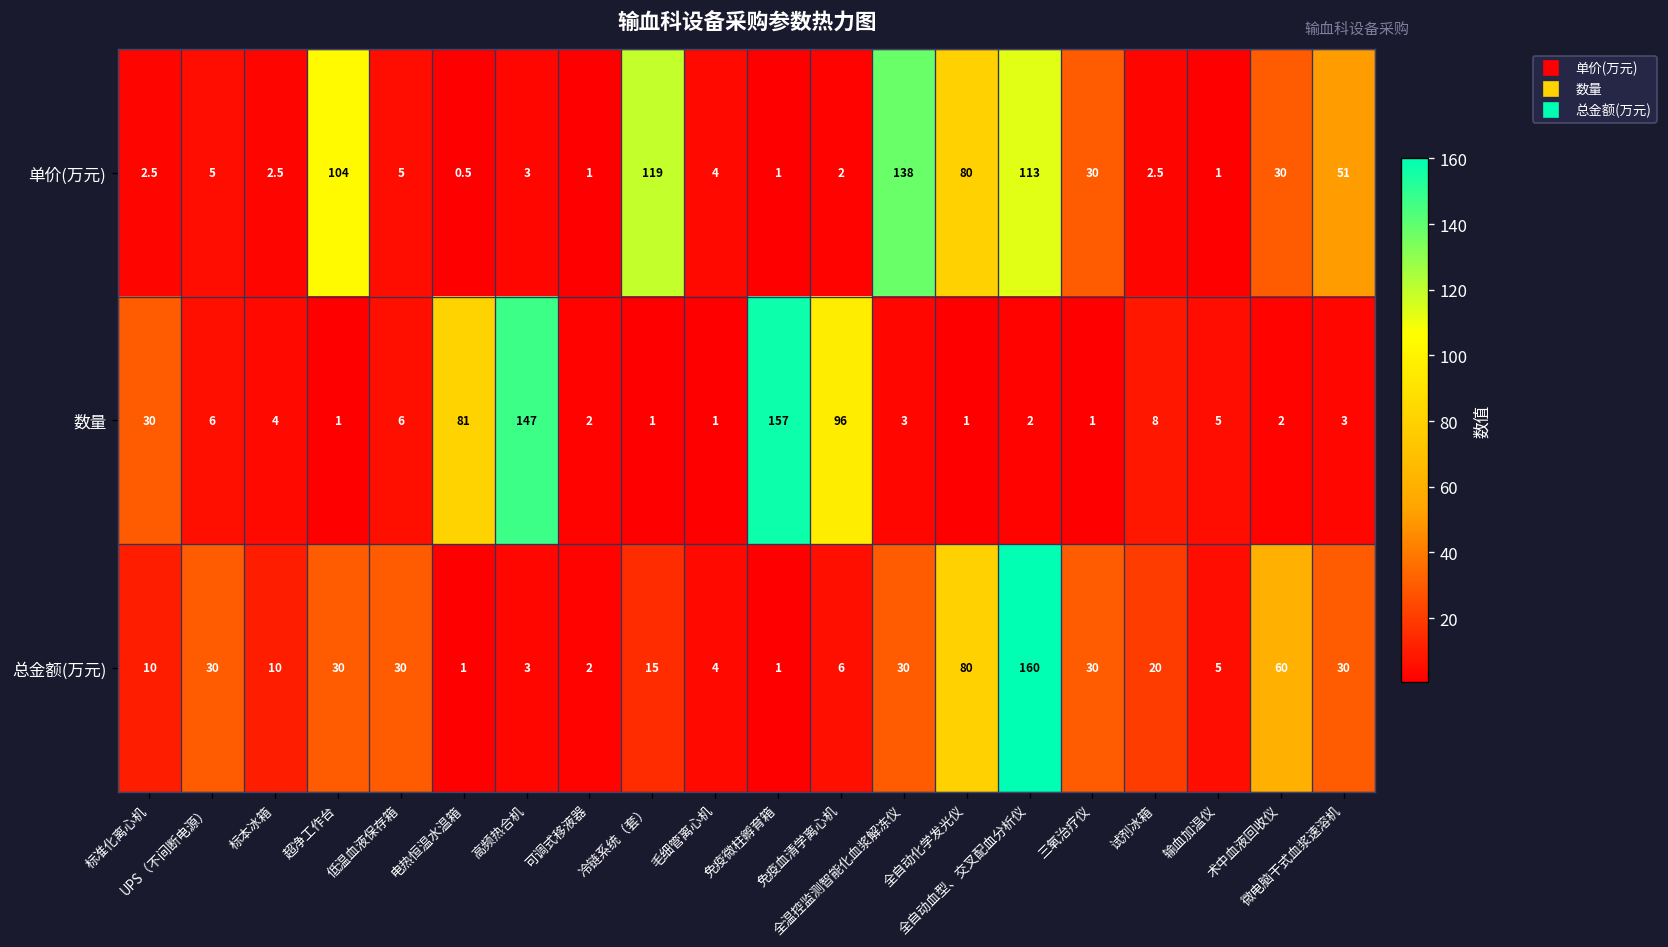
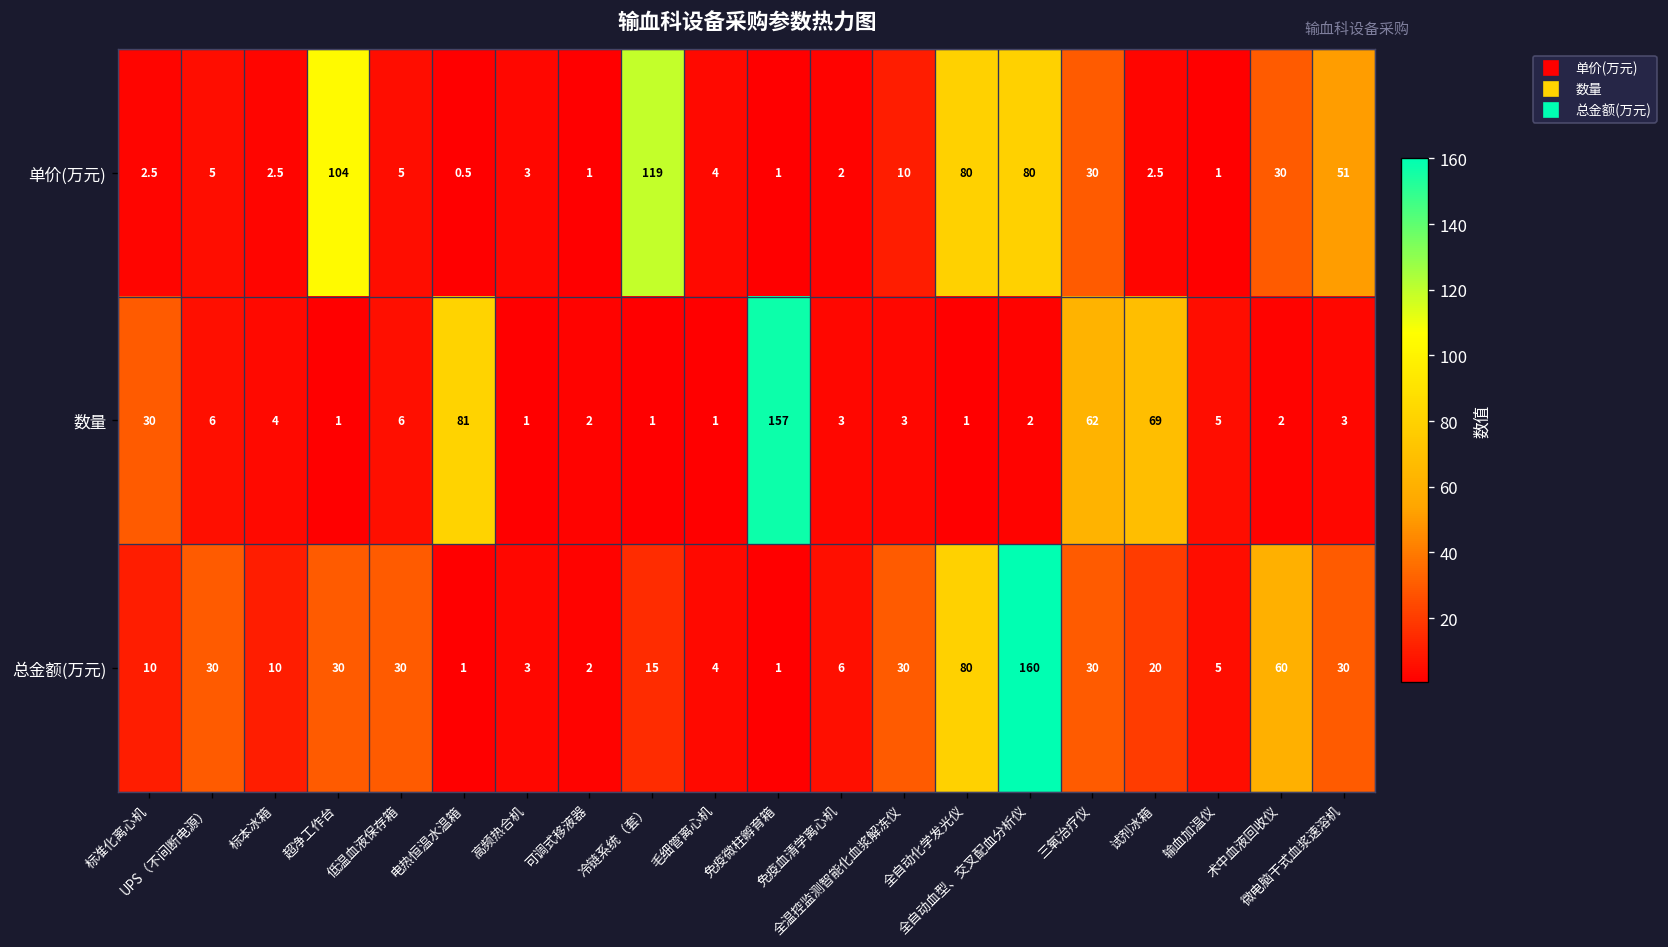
  {
    "单价(万元)": {
      "标准化离心机": 2.5,
      "UPS（不间断电源）": 5,
      "标本冰箱": 2.5,
      "超净工作台": 104,
      "低温血液保存箱": 5,
      "电热恒温水温箱": 0.5,
      "高频热合机": 3,
      "可调式移液器": 1,
      "冷链系统（套）": 119,
      "毛细管离心机": 4,
      "免疫微柱孵育箱": 1,
      "免疫血清学离心机": 2,
-     "全温控监测智能化血浆解冻仪": 138,
+     "全温控监测智能化血浆解冻仪": 10,
      "全自动化学发光仪": 80,
-     "全自动血型、交叉配血分析仪": 113,
+     "全自动血型、交叉配血分析仪": 80,
      "三氧治疗仪": 30,
      "试剂冰箱": 2.5,
      "输血加温仪": 1,
      "术中血液回收仪": 30,
      "微电脑干式血浆速溶机": 51
    },
    "数量": {
      "标准化离心机": 30,
      "UPS（不间断电源）": 6,
      "标本冰箱": 4,
      "超净工作台": 1,
      "低温血液保存箱": 6,
      "电热恒温水温箱": 81,
-     "高频热合机": 147,
+     "高频热合机": 1,
      "可调式移液器": 2,
      "冷链系统（套）": 1,
      "毛细管离心机": 1,
      "免疫微柱孵育箱": 157,
-     "免疫血清学离心机": 96,
+     "免疫血清学离心机": 3,
      "全温控监测智能化血浆解冻仪": 3,
      "全自动化学发光仪": 1,
      "全自动血型、交叉配血分析仪": 2,
-     "三氧治疗仪": 1,
-     "试剂冰箱": 8,
+     "三氧治疗仪": 62,
+     "试剂冰箱": 69,
      "输血加温仪": 5,
      "术中血液回收仪": 2,
      "微电脑干式血浆速溶机": 3
    },
    "总金额(万元)": {
      "标准化离心机": 10,
      "UPS（不间断电源）": 30,
      "标本冰箱": 10,
      "超净工作台": 30,
      "低温血液保存箱": 30,
      "电热恒温水温箱": 1,
      "高频热合机": 3,
      "可调式移液器": 2,
      "冷链系统（套）": 15,
      "毛细管离心机": 4,
      "免疫微柱孵育箱": 1,
      "免疫血清学离心机": 6,
      "全温控监测智能化血浆解冻仪": 30,
      "全自动化学发光仪": 80,
      "全自动血型、交叉配血分析仪": 160,
      "三氧治疗仪": 30,
      "试剂冰箱": 20,
      "输血加温仪": 5,
      "术中血液回收仪": 60,
      "微电脑干式血浆速溶机": 30
    }
  }
